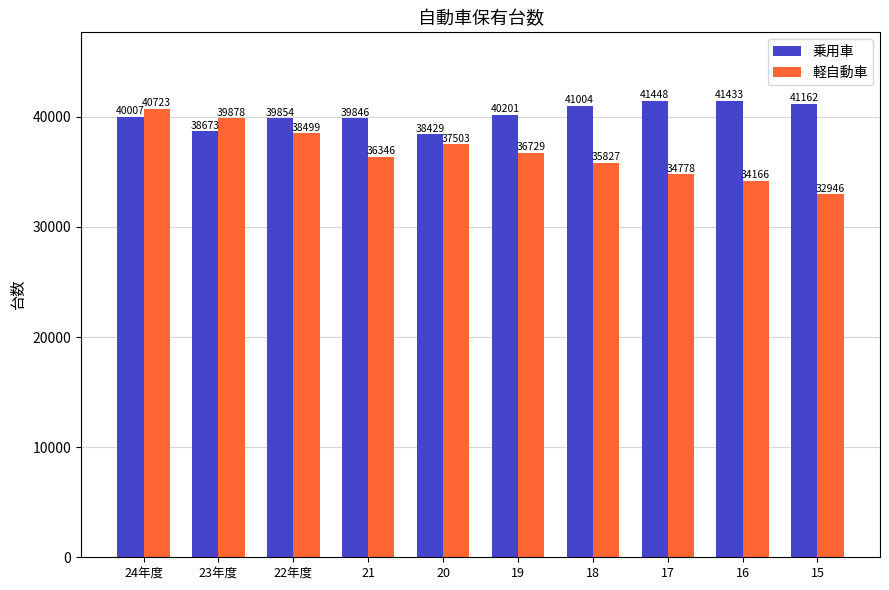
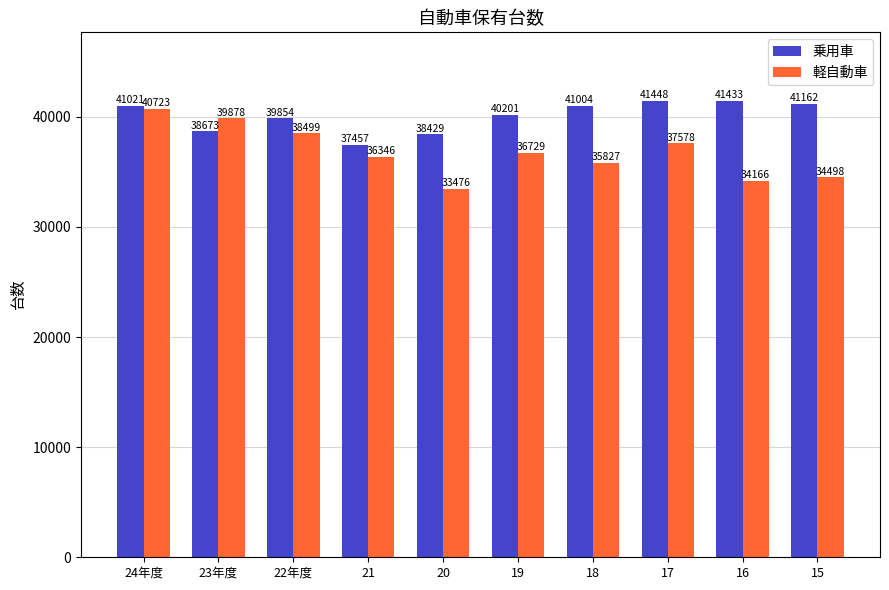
  {
    "乗用車": {
-     "24年度": 40007,
+     "24年度": 41021,
      "23年度": 38673,
      "22年度": 39854,
-     "21": 39846,
+     "21": 37457,
      "20": 38429,
      "19": 40201,
      "18": 41004,
      "17": 41448,
      "16": 41433,
      "15": 41162
    },
    "軽自動車": {
      "24年度": 40723,
      "23年度": 39878,
      "22年度": 38499,
      "21": 36346,
-     "20": 37503,
+     "20": 33476,
      "19": 36729,
      "18": 35827,
-     "17": 34778,
+     "17": 37578,
      "16": 34166,
-     "15": 32946
+     "15": 34498
    }
  }
